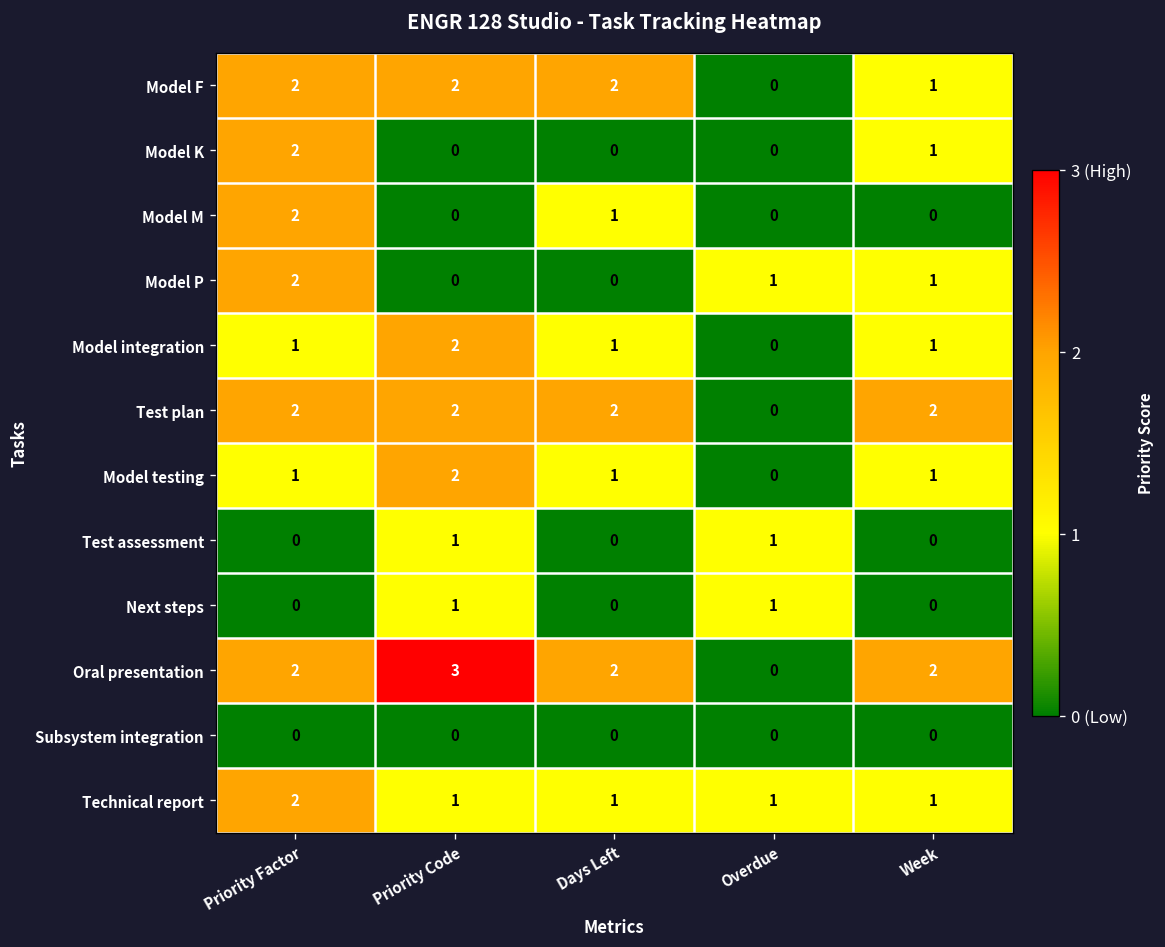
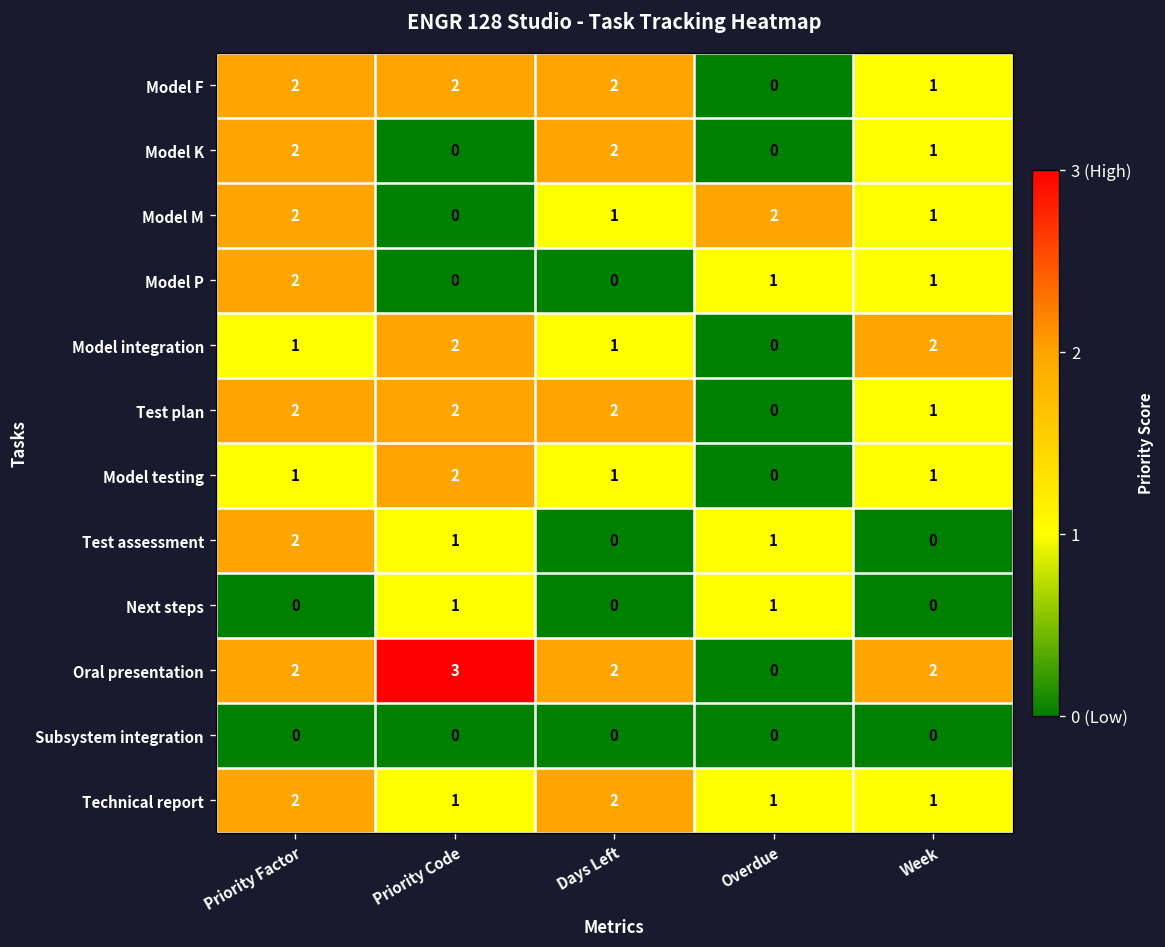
  {
    "Model F": {
      "Priority Factor": 2,
      "Priority Code": 2,
      "Days Left": 2,
      "Overdue": 0,
      "Week": 1
    },
    "Model K": {
      "Priority Factor": 2,
      "Priority Code": 0,
-     "Days Left": 0,
+     "Days Left": 2,
      "Overdue": 0,
      "Week": 1
    },
    "Model M": {
      "Priority Factor": 2,
      "Priority Code": 0,
      "Days Left": 1,
-     "Overdue": 0,
-     "Week": 0
+     "Overdue": 2,
+     "Week": 1
    },
    "Model P": {
      "Priority Factor": 2,
      "Priority Code": 0,
      "Days Left": 0,
      "Overdue": 1,
      "Week": 1
    },
    "Model integration": {
      "Priority Factor": 1,
      "Priority Code": 2,
      "Days Left": 1,
      "Overdue": 0,
-     "Week": 1
+     "Week": 2
    },
    "Test plan": {
      "Priority Factor": 2,
      "Priority Code": 2,
      "Days Left": 2,
      "Overdue": 0,
-     "Week": 2
+     "Week": 1
    },
    "Model testing": {
      "Priority Factor": 1,
      "Priority Code": 2,
      "Days Left": 1,
      "Overdue": 0,
      "Week": 1
    },
    "Test assessment": {
-     "Priority Factor": 0,
+     "Priority Factor": 2,
      "Priority Code": 1,
      "Days Left": 0,
      "Overdue": 1,
      "Week": 0
    },
    "Next steps": {
      "Priority Factor": 0,
      "Priority Code": 1,
      "Days Left": 0,
      "Overdue": 1,
      "Week": 0
    },
    "Oral presentation": {
      "Priority Factor": 2,
      "Priority Code": 3,
      "Days Left": 2,
      "Overdue": 0,
      "Week": 2
    },
    "Subsystem integration": {
      "Priority Factor": 0,
      "Priority Code": 0,
      "Days Left": 0,
      "Overdue": 0,
      "Week": 0
    },
    "Technical report": {
      "Priority Factor": 2,
      "Priority Code": 1,
-     "Days Left": 1,
+     "Days Left": 2,
      "Overdue": 1,
      "Week": 1
    }
  }
